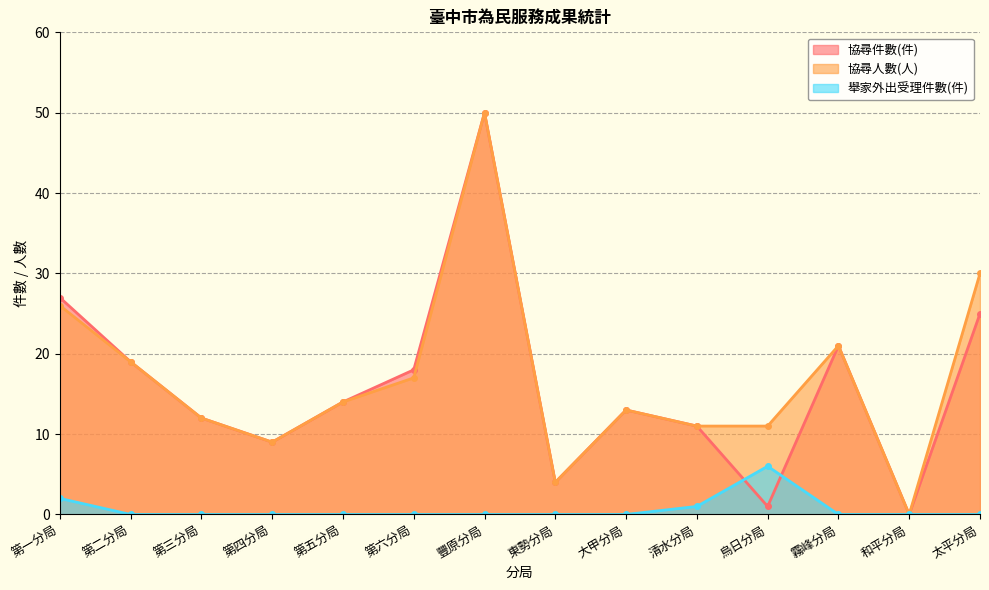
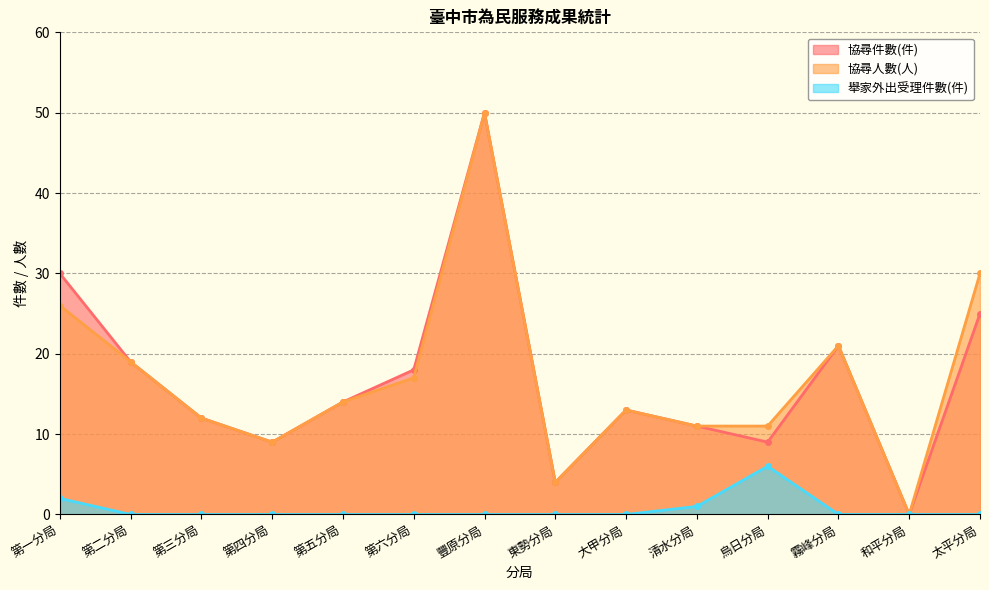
  {
    "協尋件數(件)": {
-     "第一分局": 27,
+     "第一分局": 30,
      "第六分局": 18,
-     "烏日分局": 1,
+     "烏日分局": 9,
      "太平分局": 25
    },
    "協尋人數(人)": {
      "第一分局": 26,
      "第六分局": 17,
      "烏日分局": 11,
      "太平分局": 30
    },
    "舉家外出受理件數(件)": {
      "第一分局": 2,
      "第二分局": 0,
      "第三分局": 0,
      "第四分局": 0,
      "第五分局": 0,
      "第六分局": 0,
      "豐原分局": 0,
      "東勢分局": 0,
      "大甲分局": 0,
      "清水分局": 1,
      "烏日分局": 6,
      "霧峰分局": 0,
      "太平分局": 0
    }
  }
